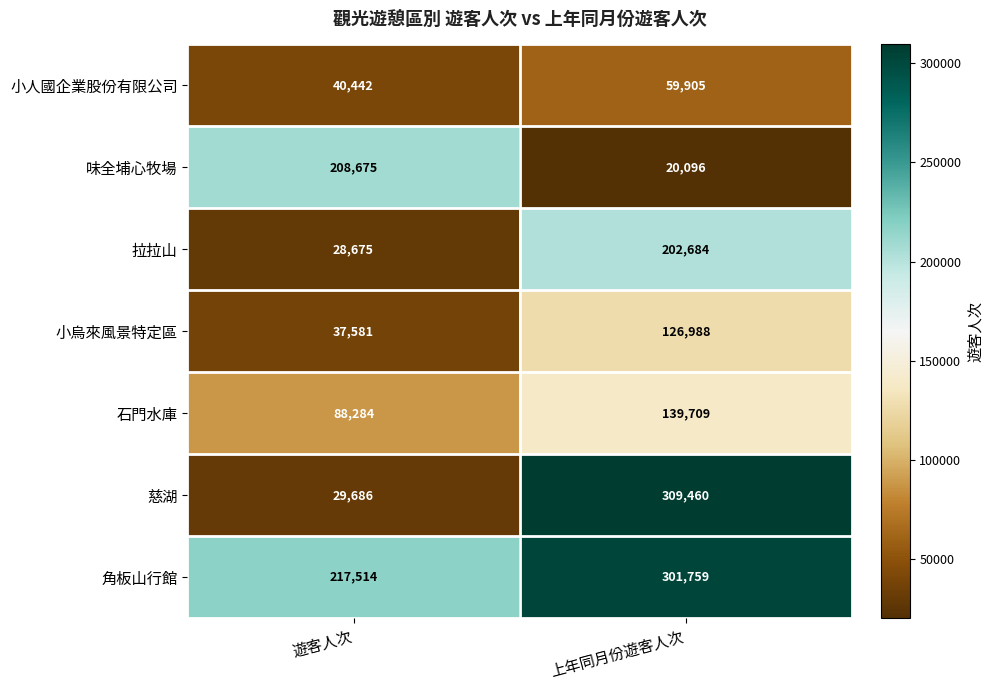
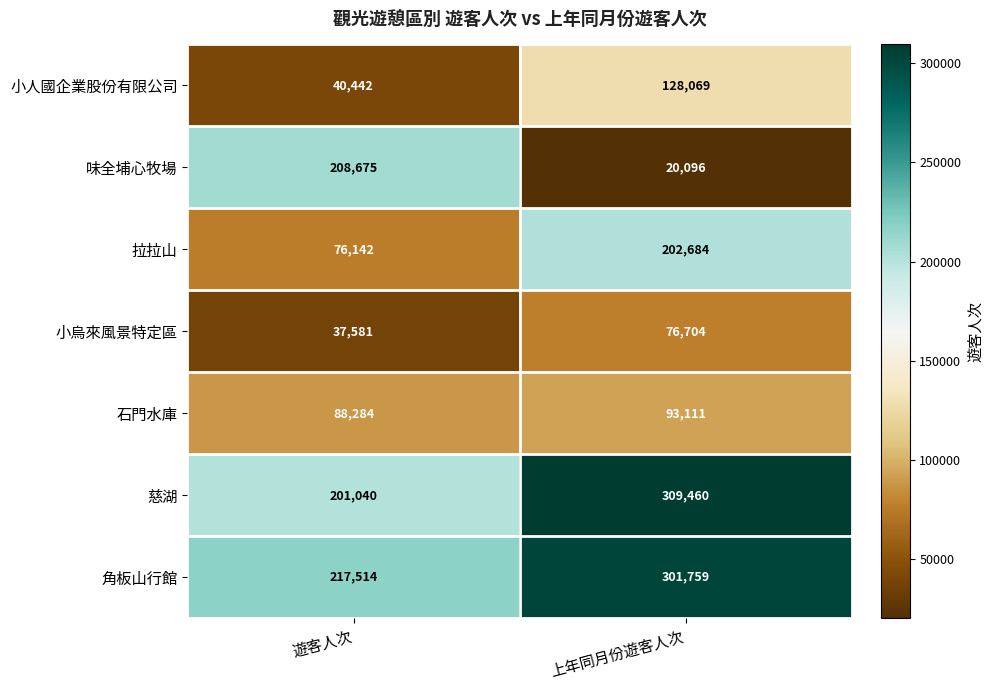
  {
    "小人國企業股份有限公司": {
      "遊客人次": "40,442",
-     "上年同月份遊客人次": "59,905"
+     "上年同月份遊客人次": "128,069"
    },
    "味全埔心牧場": {
      "遊客人次": "208,675",
      "上年同月份遊客人次": "20,096"
    },
    "拉拉山": {
-     "遊客人次": "28,675",
+     "遊客人次": "76,142",
      "上年同月份遊客人次": "202,684"
    },
    "小烏來風景特定區": {
      "遊客人次": "37,581",
-     "上年同月份遊客人次": "126,988"
+     "上年同月份遊客人次": "76,704"
    },
    "石門水庫": {
      "遊客人次": "88,284",
-     "上年同月份遊客人次": "139,709"
+     "上年同月份遊客人次": "93,111"
    },
    "慈湖": {
-     "遊客人次": "29,686",
+     "遊客人次": "201,040",
      "上年同月份遊客人次": "309,460"
    },
    "角板山行館": {
      "遊客人次": "217,514",
      "上年同月份遊客人次": "301,759"
    }
  }
